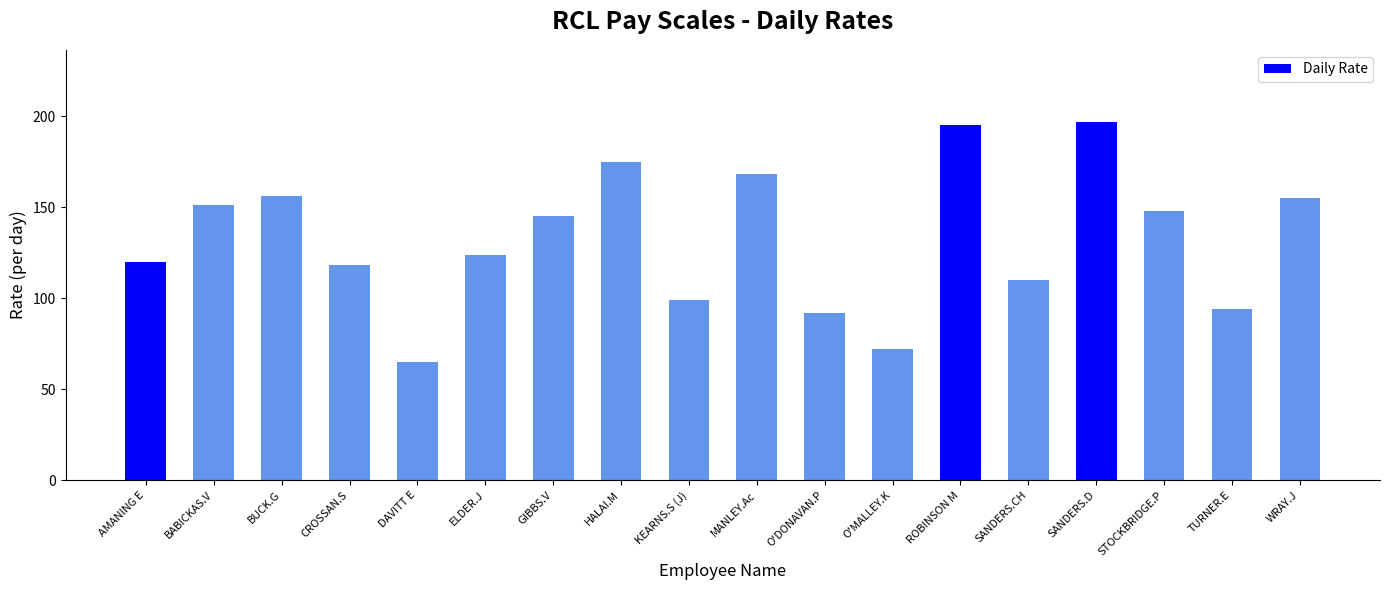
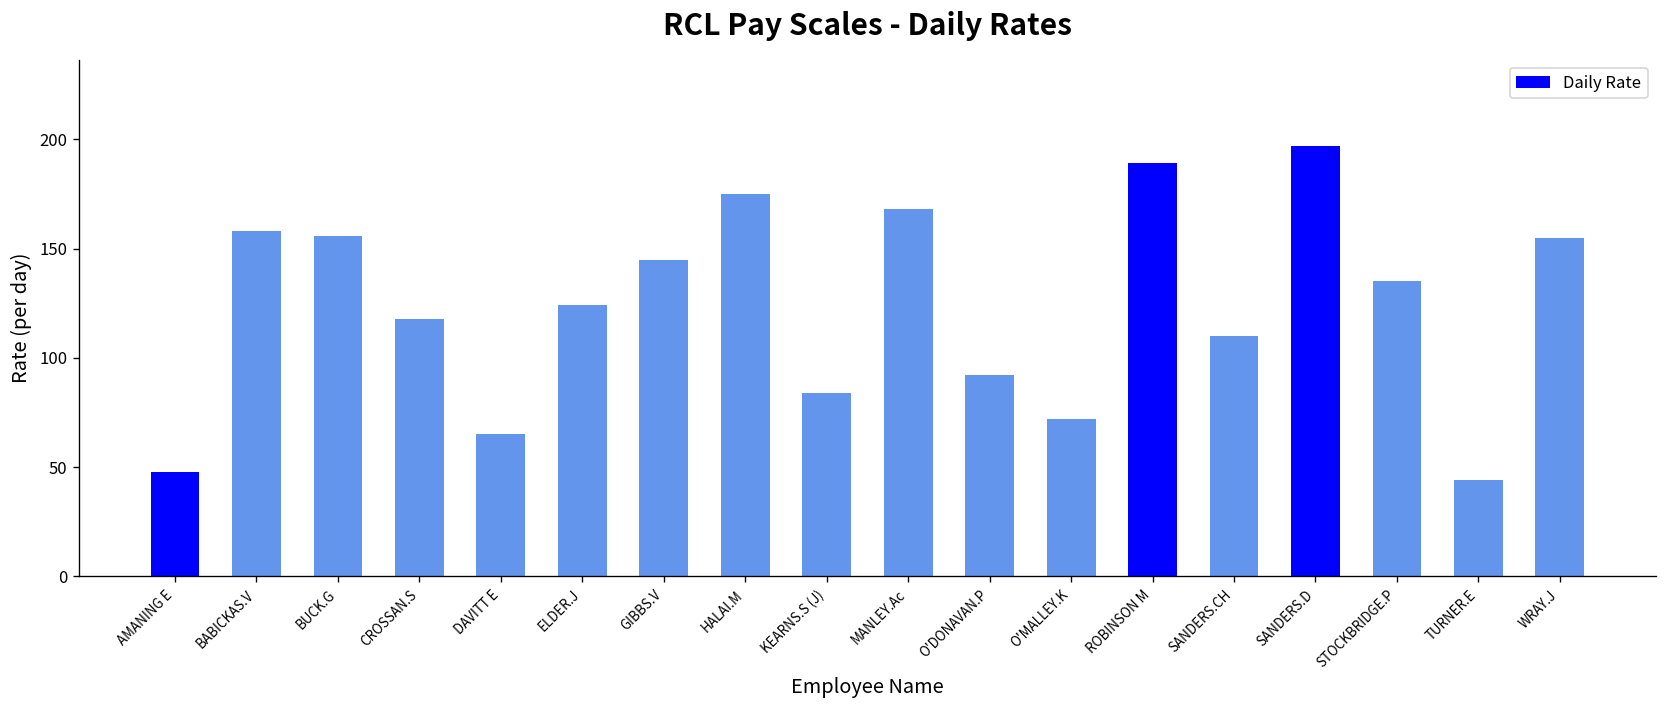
  {
-   "AMANING E": 120,
-   "BABICKAS.V": 151,
+   "AMANING E": 48,
+   "BABICKAS.V": 158,
    "BUCK.G": 156,
    "CROSSAN.S": 118,
    "DAVITT E": 65,
    "ELDER.J": 124,
    "GIBBS.V": 145,
    "HALAI.M": 175,
-   "KEARNS.S (J)": 99,
+   "KEARNS.S (J)": 84,
    "MANLEY.Ac": 168,
    "O'DONAVAN.P": 92,
    "O'MALLEY.K": 72,
-   "ROBINSON M": 195,
+   "ROBINSON M": 189,
    "SANDERS.CH": 110,
    "SANDERS.D": 197,
-   "STOCKBRIDGE.P": 148,
-   "TURNER.E": 94,
+   "STOCKBRIDGE.P": 135,
+   "TURNER.E": 44,
    "WRAY.J": 155
  }
